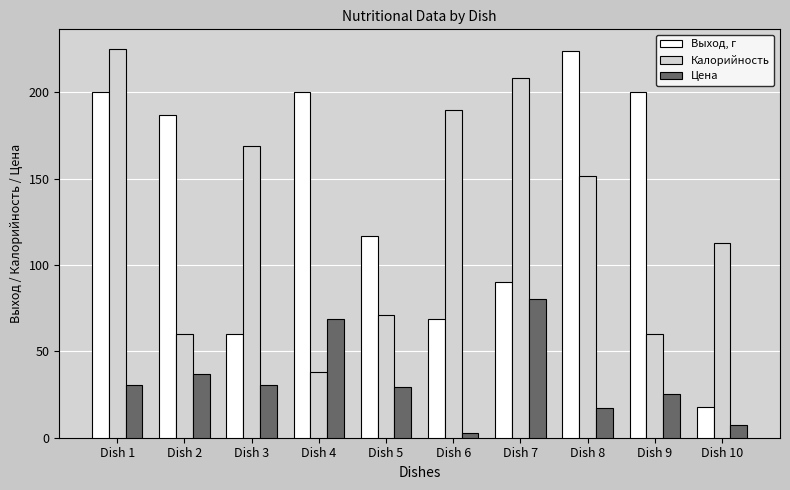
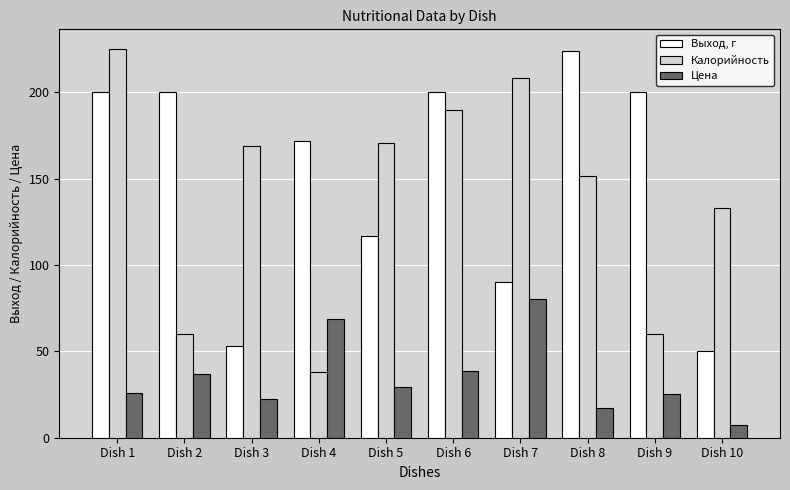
  {
    "Выход, г": {
      "Dish 1": 200,
-     "Dish 2": 187,
-     "Dish 3": 60,
-     "Dish 4": 200,
+     "Dish 2": 200,
+     "Dish 3": 53,
+     "Dish 4": 172,
      "Dish 5": 117,
-     "Dish 6": 69,
+     "Dish 6": 200,
      "Dish 7": 90,
      "Dish 8": 224,
      "Dish 9": 200,
-     "Dish 10": 18
+     "Dish 10": 50
    },
    "Калорийность": {
      "Dish 1": 225,
      "Dish 2": 60,
      "Dish 3": 169,
      "Dish 4": 38,
-     "Dish 5": 71,
+     "Dish 5": 170,
      "Dish 6": 190,
      "Dish 7": 208,
      "Dish 8": 152,
      "Dish 9": 60,
-     "Dish 10": 113
+     "Dish 10": 133
    },
    "Цена": {
-     "Dish 1": 31,
+     "Dish 1": 26,
      "Dish 2": 37,
-     "Dish 3": 30,
+     "Dish 3": 23,
      "Dish 4": 69,
      "Dish 5": 29,
-     "Dish 6": 3,
+     "Dish 6": 39,
      "Dish 7": 80,
      "Dish 8": 17,
      "Dish 9": 26,
      "Dish 10": 8
    }
  }
